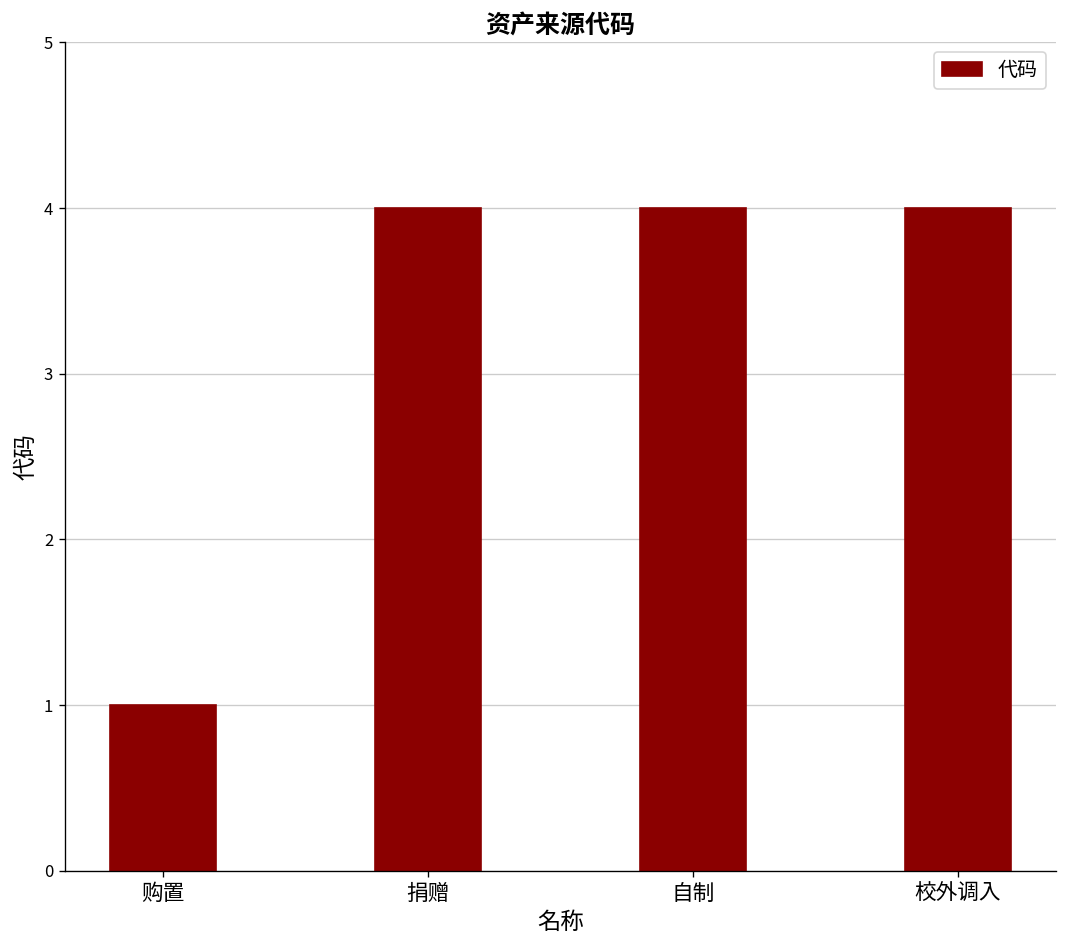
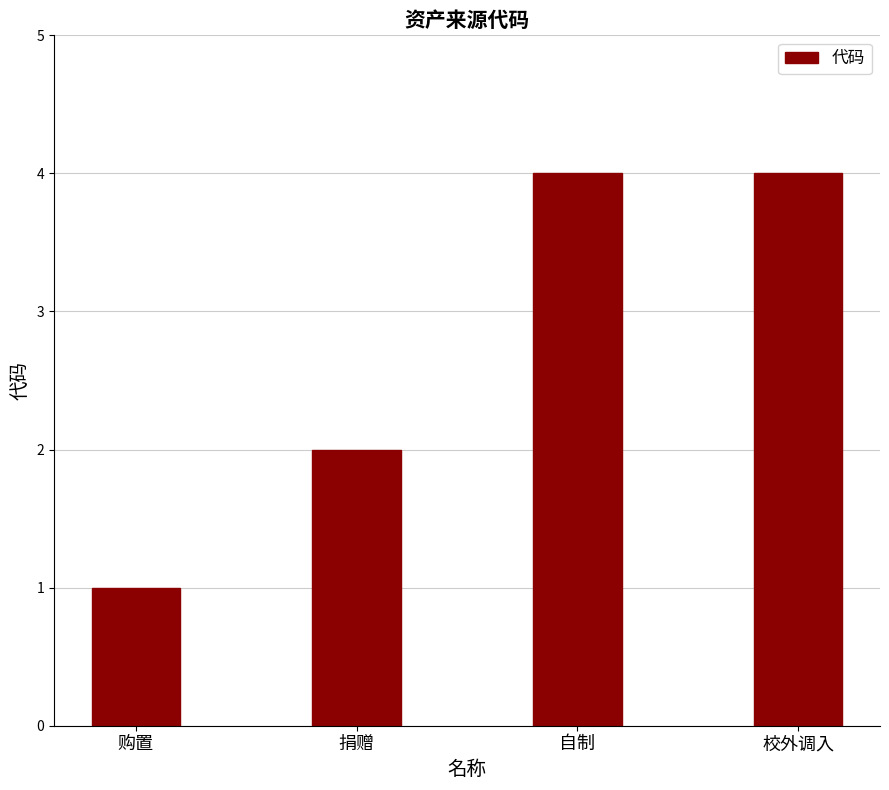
  {
    "购置": 1,
-   "捐赠": 4,
+   "捐赠": 2,
    "自制": 4,
    "校外调入": 4
  }
